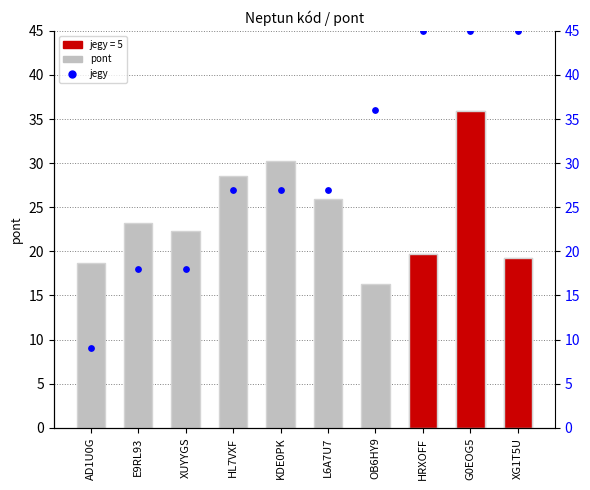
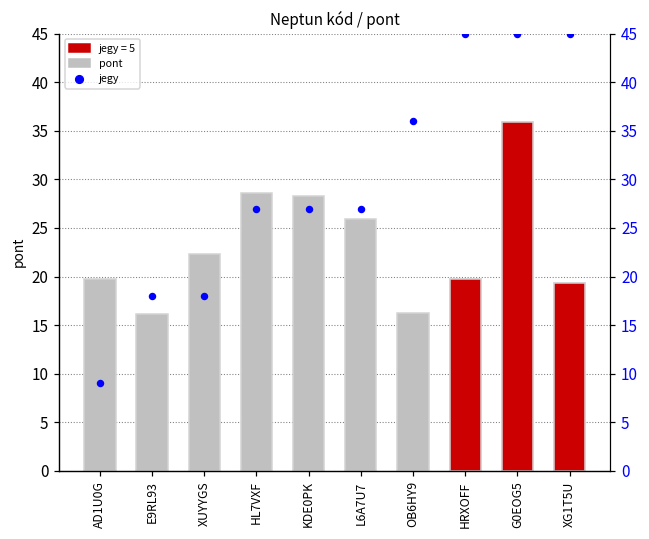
  {
    "pont": {
-     "AD1U0G": 19,
-     "E9RL93": 23,
+     "AD1U0G": 20,
+     "E9RL93": 16,
      "XUYYGS": 22,
      "HL7VXF": 29,
-     "KDE0PK": 30,
+     "KDE0PK": 28,
      "L6A7U7": 26,
      "OB6HY9": 16,
      "HRXOFF": 20,
      "G0EOG5": 36,
      "XG1T5U": 19
    }
  }
